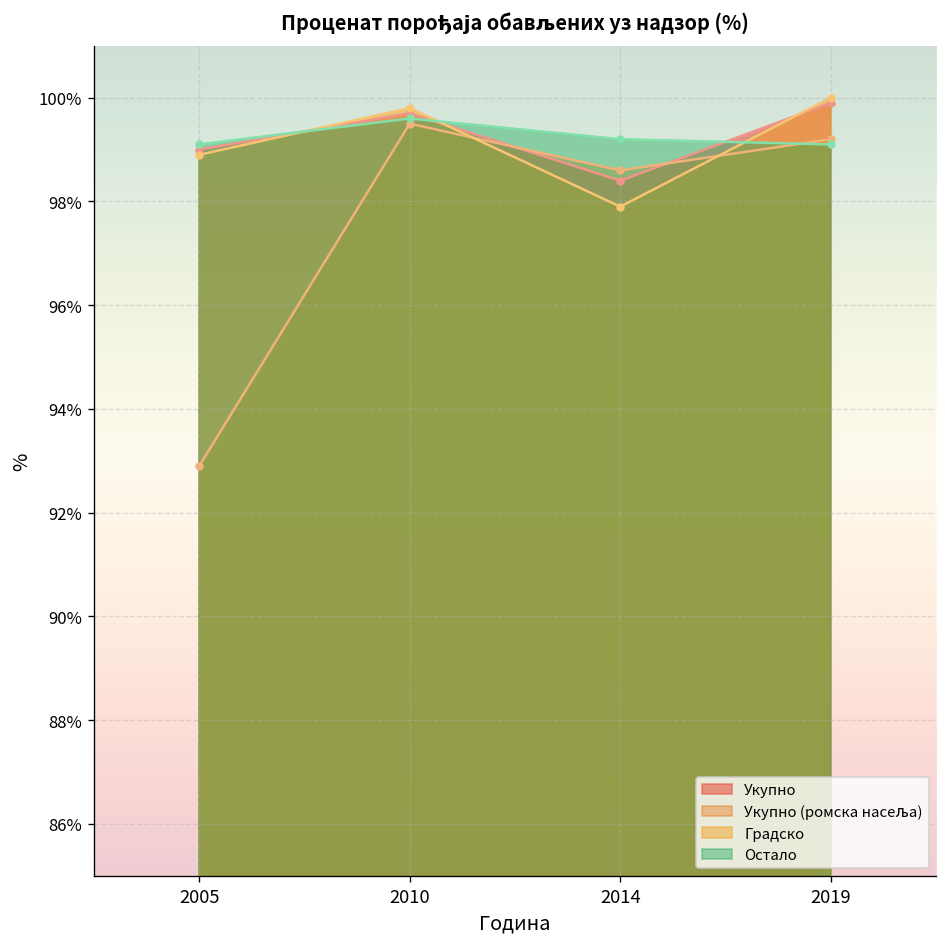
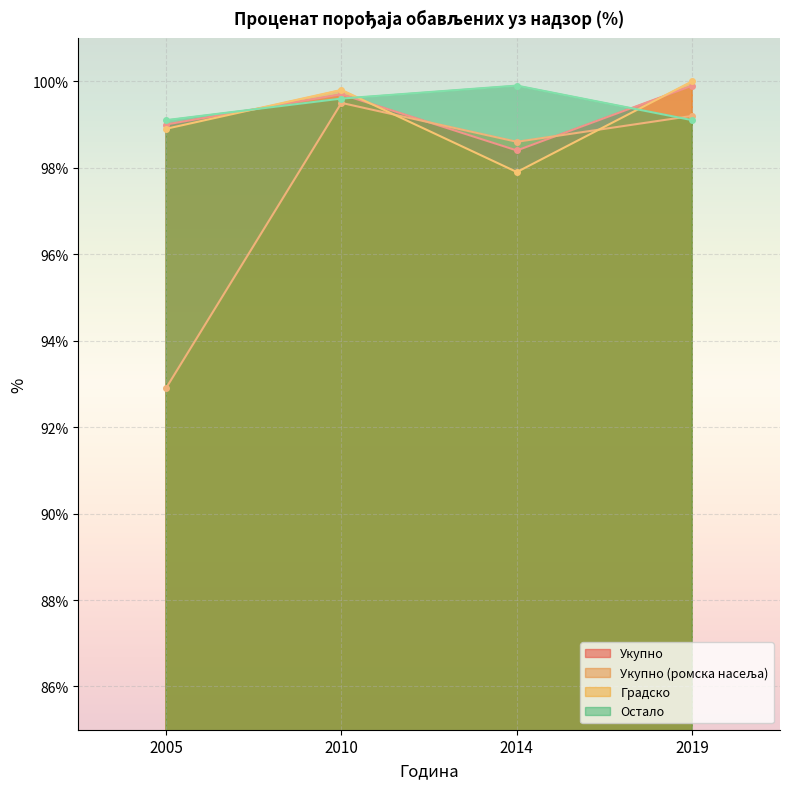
  {
    "Остало": {
      "2005": "99.1%",
      "2010": "99.6%",
-     "2014": "99.2%",
+     "2014": "99.9%",
      "2019": "99.1%"
    }
  }
